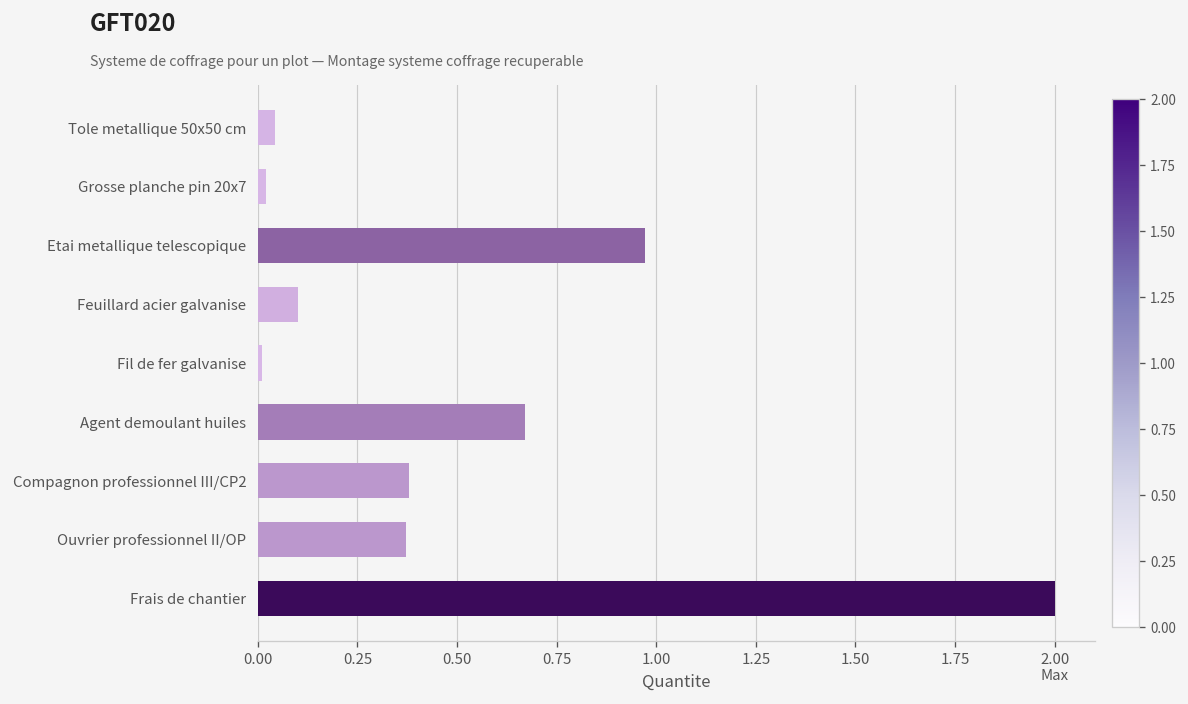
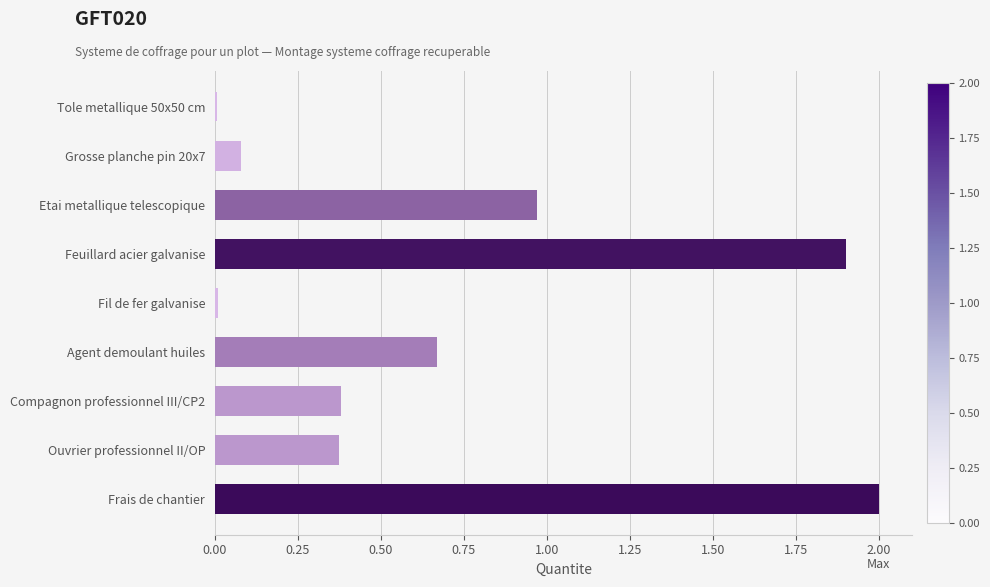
  {
-   "Tole metallique 50x50 cm": 0.04,
-   "Grosse planche pin 20x7": 0.02,
+   "Tole metallique 50x50 cm": 0.01,
+   "Grosse planche pin 20x7": 0.08,
    "Etai metallique telescopique": 0.97,
-   "Feuillard acier galvanise": 0.1,
+   "Feuillard acier galvanise": 1.9,
    "Fil de fer galvanise": 0.01,
    "Agent demoulant huiles": 0.67,
    "Compagnon professionnel III/CP2": 0.38,
    "Ouvrier professionnel II/OP": 0.37,
    "Frais de chantier": 2.00
  }
